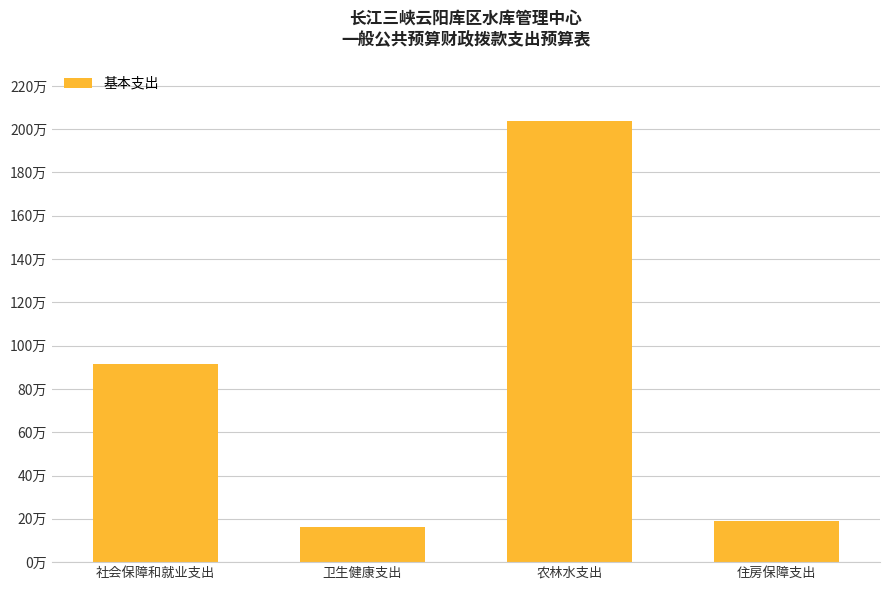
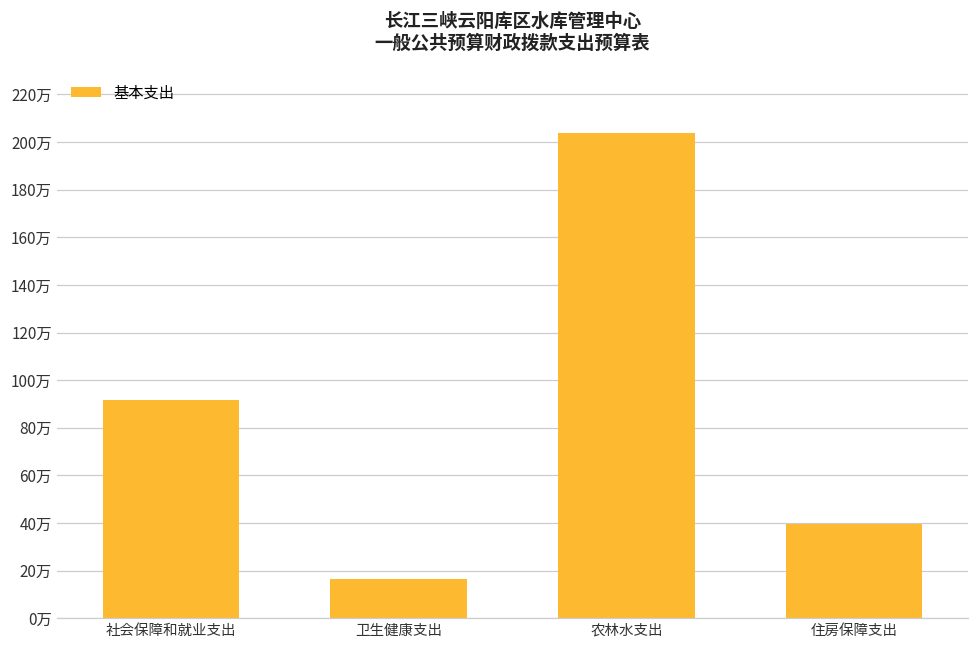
  {
    "社会保障和就业支出": "92万",
    "卫生健康支出": "16万",
    "农林水支出": "204万",
-   "住房保障支出": "19万"
+   "住房保障支出": "40万"
  }
